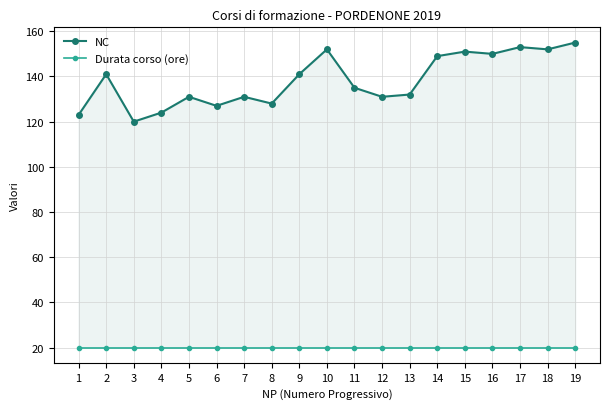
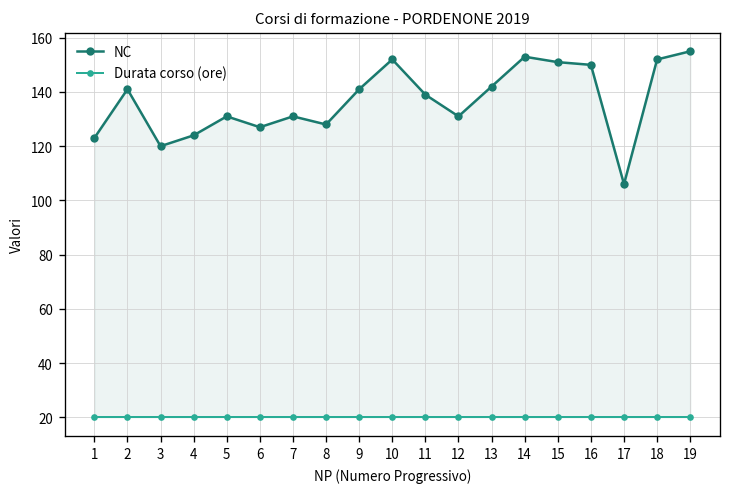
  {
    "NC": {
      "1": 123,
      "2": 141,
      "3": 120,
      "4": 124,
      "5": 131,
      "6": 127,
      "7": 131,
      "8": 128,
      "9": 141,
      "10": 152,
-     "11": 135,
+     "11": 139,
      "12": 131,
-     "13": 132,
-     "14": 149,
+     "13": 142,
+     "14": 153,
      "15": 151,
      "16": 150,
-     "17": 153,
+     "17": 106,
      "18": 152,
      "19": 155
    },
    "Durata corso (ore)": {
      "1": 20,
      "2": 20,
      "3": 20,
      "4": 20,
      "5": 20,
      "6": 20,
      "7": 20,
      "8": 20,
      "9": 20,
      "10": 20,
      "11": 20,
      "12": 20,
      "13": 20,
      "14": 20,
      "15": 20,
      "16": 20,
      "17": 20,
      "18": 20,
      "19": 20
    }
  }
